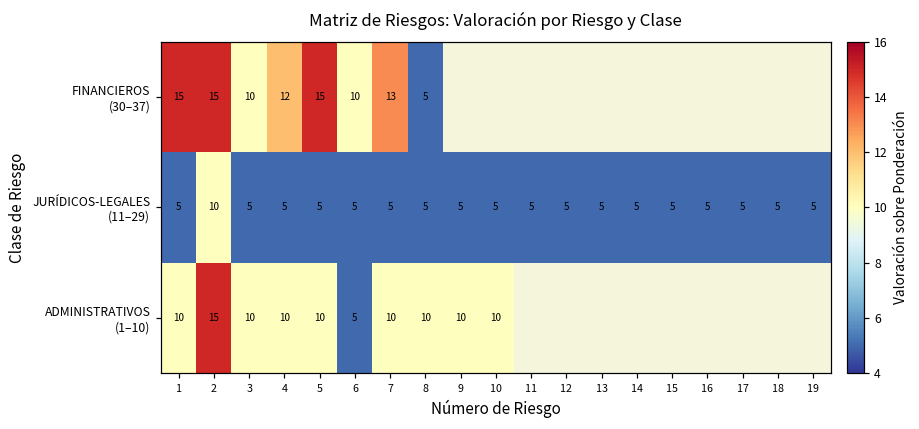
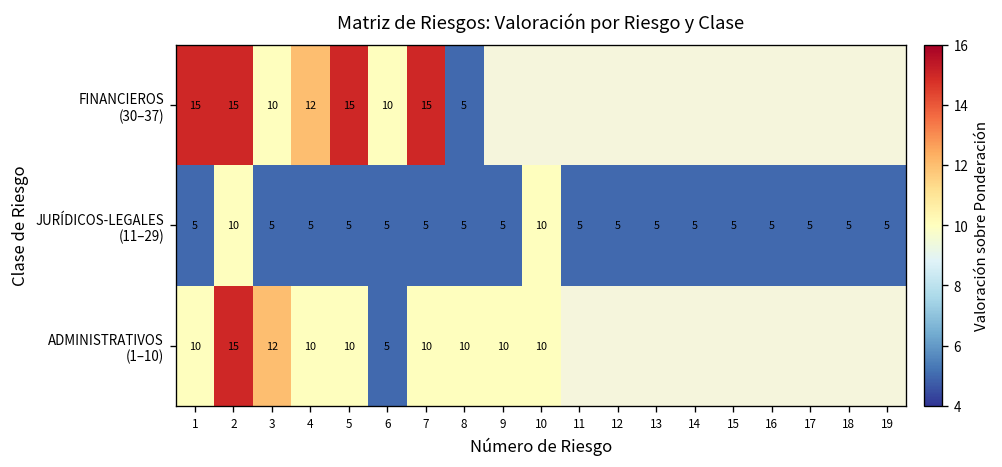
  {
    "FINANCIEROS (30–37)": {
      "1": 15,
      "2": 15,
      "3": 10,
      "4": 12,
      "5": 15,
      "6": 10,
-     "7": 13,
+     "7": 15,
      "8": 5
    },
    "JURÍDICOS-LEGALES (11–29)": {
      "1": 5,
      "2": 10,
      "3": 5,
      "4": 5,
      "5": 5,
      "6": 5,
      "7": 5,
      "8": 5,
      "9": 5,
-     "10": 5,
+     "10": 10,
      "11": 5,
      "12": 5,
      "13": 5,
      "14": 5,
      "15": 5,
      "16": 5,
      "17": 5,
      "18": 5,
      "19": 5
    },
    "ADMINISTRATIVOS (1–10)": {
      "1": 10,
      "2": 15,
-     "3": 10,
+     "3": 12,
      "4": 10,
      "5": 10,
      "6": 5,
      "7": 10,
      "8": 10,
      "9": 10,
      "10": 10
    }
  }
